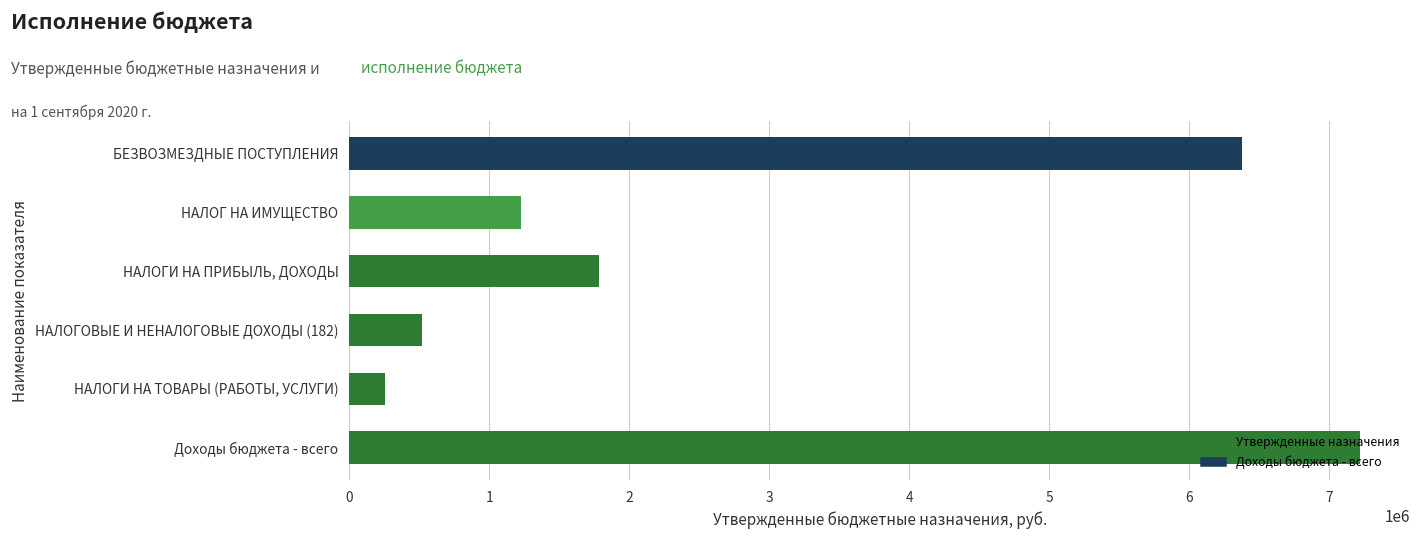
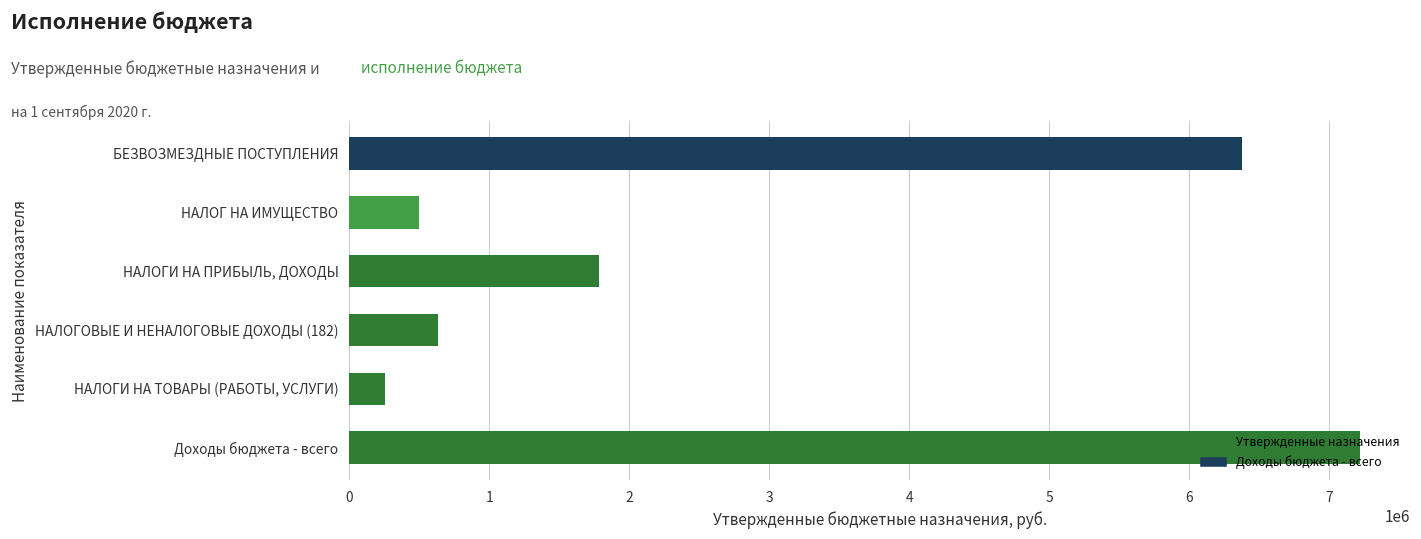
  {
    "БЕЗВОЗМЕЗДНЫЕ ПОСТУПЛЕНИЯ": 6380000,
-   "НАЛОГ НА ИМУЩЕСТВО": 1230000,
+   "НАЛОГ НА ИМУЩЕСТВО": 500000,
    "НАЛОГИ НА ПРИБЫЛЬ, ДОХОДЫ": 1780000,
-   "НАЛОГОВЫЕ И НЕНАЛОГОВЫЕ ДОХОДЫ (182)": 520000,
+   "НАЛОГОВЫЕ И НЕНАЛОГОВЫЕ ДОХОДЫ (182)": 640000,
    "НАЛОГИ НА ТОВАРЫ (РАБОТЫ, УСЛУГИ)": 260000,
    "Доходы бюджета - всего": 7220000
  }
